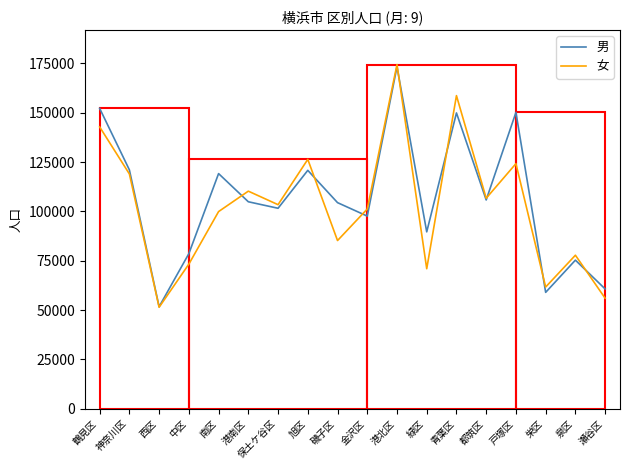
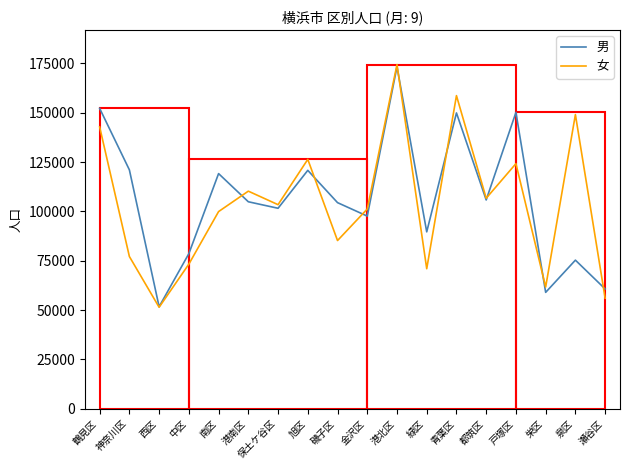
  {
    "男": {
      "鶴見区": 152000,
      "神奈川区": 121000,
      "中区": 79000,
      "南区": 119000,
      "港南区": 105000,
      "保土ケ谷区": 102000,
      "旭区": 121000,
      "磯子区": 104000,
      "金沢区": 98000,
      "緑区": 90000,
      "青葉区": 150000,
      "戸塚区": 150000,
      "栄区": 59000,
      "泉区": 75000,
      "瀬谷区": 61000
    },
    "女": {
      "鶴見区": 143000,
-     "神奈川区": 119000,
+     "神奈川区": 77000,
      "中区": 73000,
      "南区": 100000,
      "港南区": 110000,
      "保土ケ谷区": 103000,
      "旭区": 126000,
      "磯子区": 85000,
      "金沢区": 101000,
      "緑区": 71000,
      "青葉区": 159000,
      "戸塚区": 124000,
      "栄区": 62000,
-     "泉区": 78000,
+     "泉区": 149000,
      "瀬谷区": 56000
    }
  }
